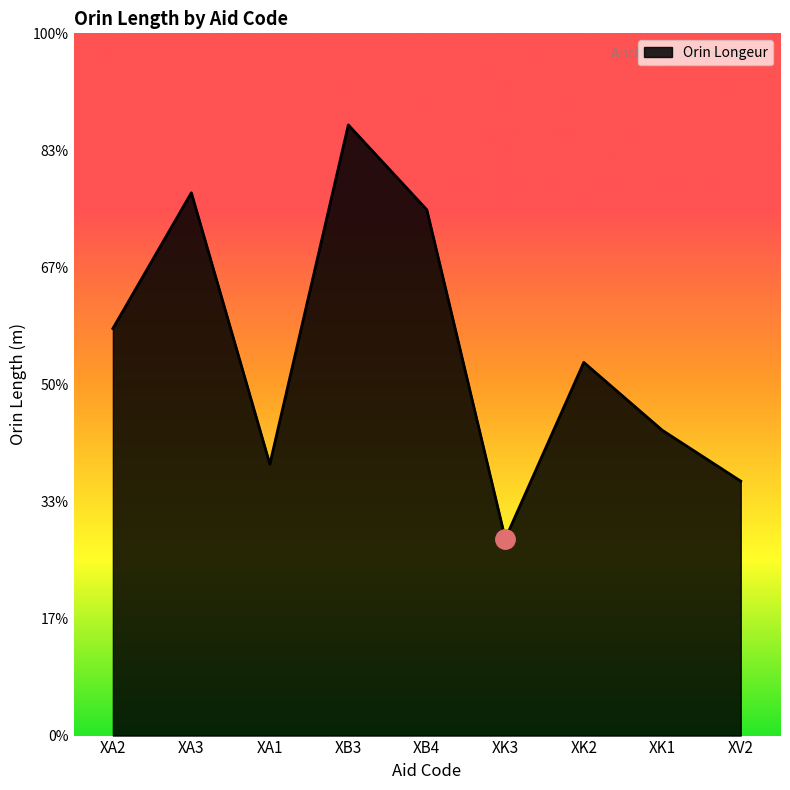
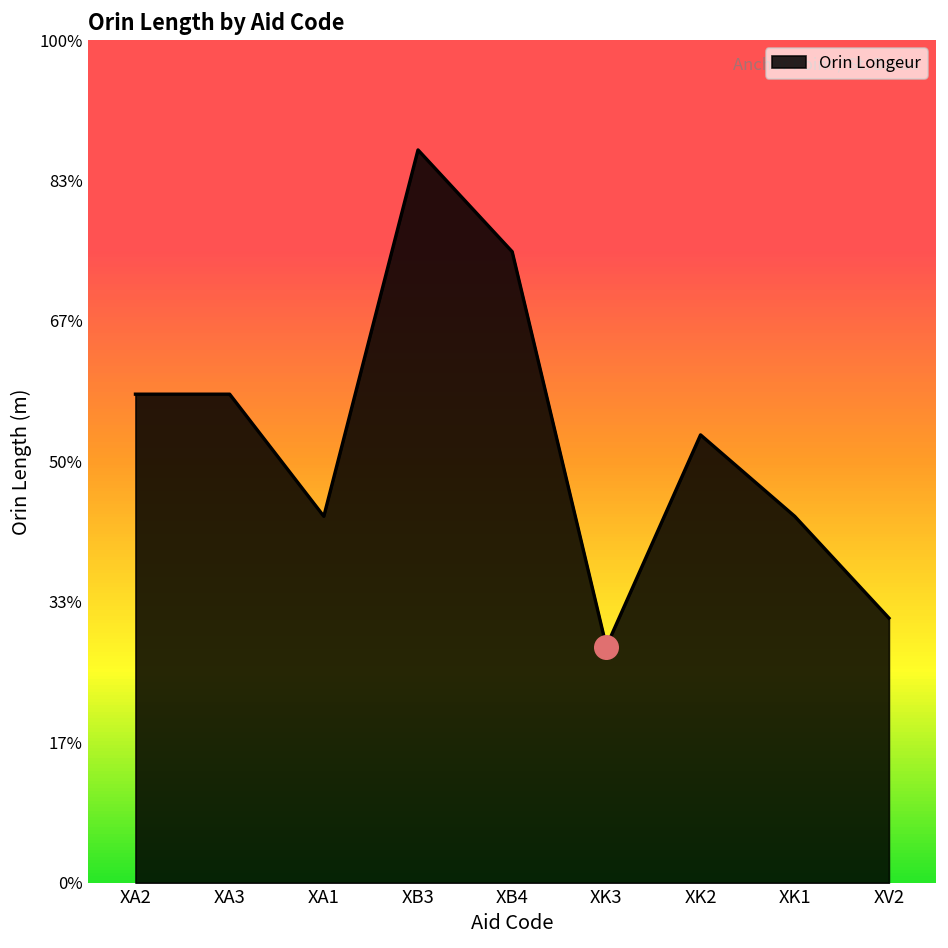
  {
    "Orin Longeur": {
      "XA2": "58%",
-     "XA3": "77%",
-     "XA1": "39%",
+     "XA3": "58%",
+     "XA1": "43%",
      "XB3": "87%",
      "XB4": "75%",
      "XK2": "53%",
      "XK1": "43%",
-     "XV2": "36%"
+     "XV2": "31%"
    }
  }
